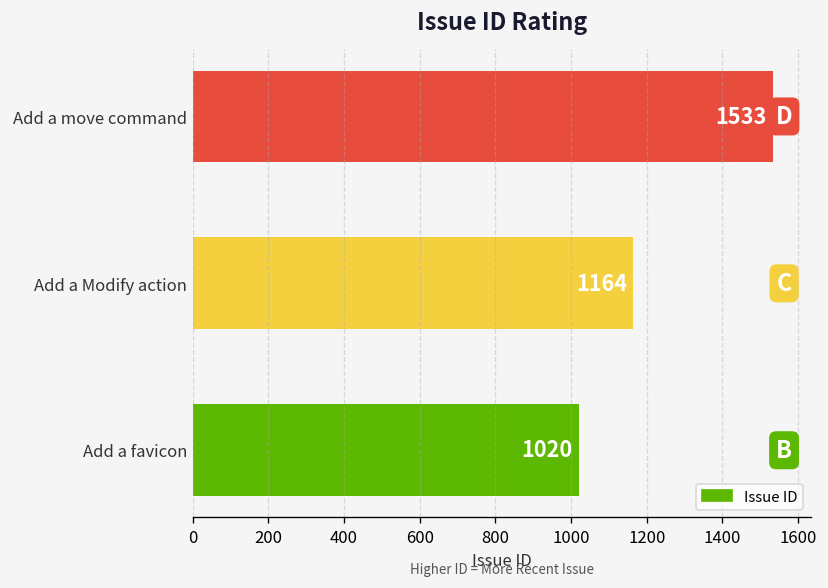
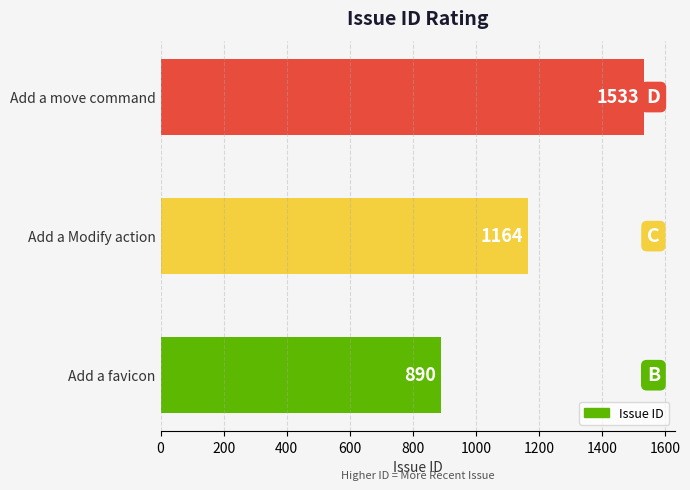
  {
    "Add a Modify action": 1164,
-   "Add a favicon": 1020
+   "Add a favicon": 890
  }
